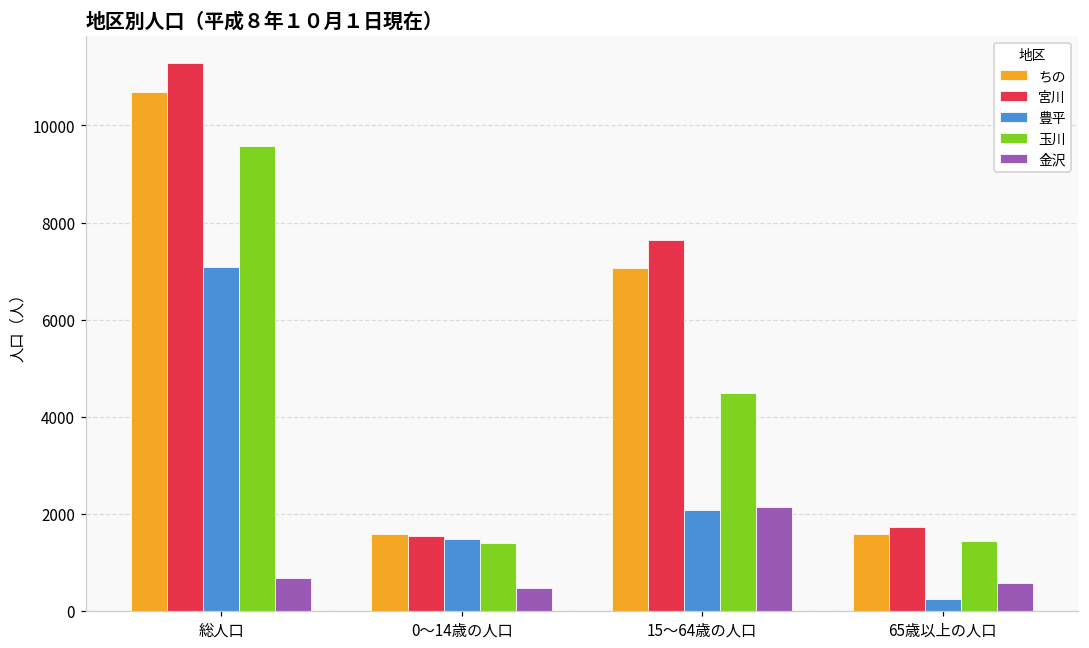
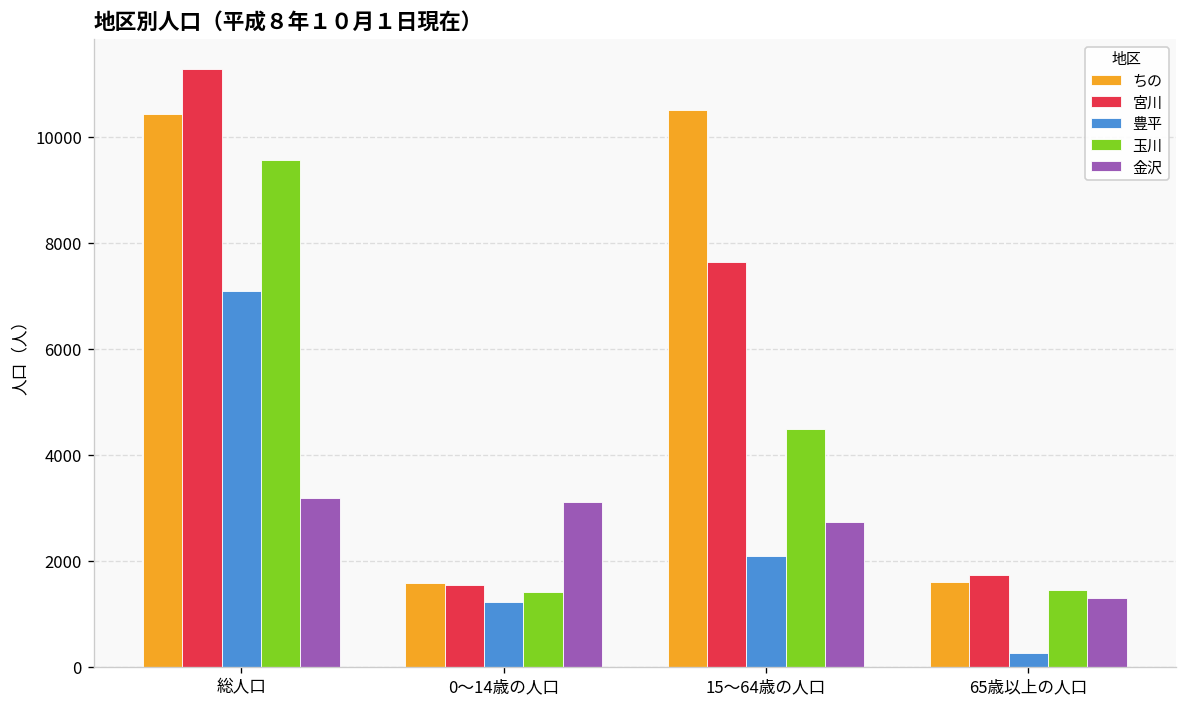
  {
    "ちの": {
-     "総人口": 10700,
+     "総人口": 10400,
      "0～14歳の人口": 1600,
-     "15～64歳の人口": 7100,
+     "15～64歳の人口": 10500,
      "65歳以上の人口": 1600
    },
    "宮川": {
      "総人口": 11300,
      "0～14歳の人口": 1500,
      "15～64歳の人口": 7600,
      "65歳以上の人口": 1700
    },
    "豊平": {
      "総人口": 7100,
-     "0～14歳の人口": 1500,
+     "0～14歳の人口": 1200,
      "15～64歳の人口": 2100,
      "65歳以上の人口": 300
    },
    "玉川": {
      "総人口": 9600,
      "0～14歳の人口": 1400,
      "15～64歳の人口": 4500,
      "65歳以上の人口": 1400
    },
    "金沢": {
-     "総人口": 700,
-     "0～14歳の人口": 500,
-     "15～64歳の人口": 2100,
-     "65歳以上の人口": 600
+     "総人口": 3200,
+     "0～14歳の人口": 3100,
+     "15～64歳の人口": 2700,
+     "65歳以上の人口": 1300
    }
  }
